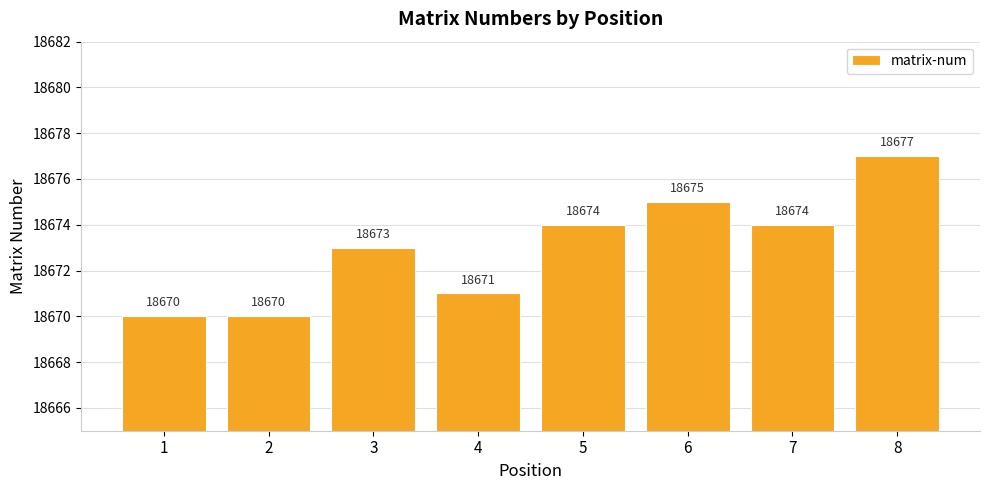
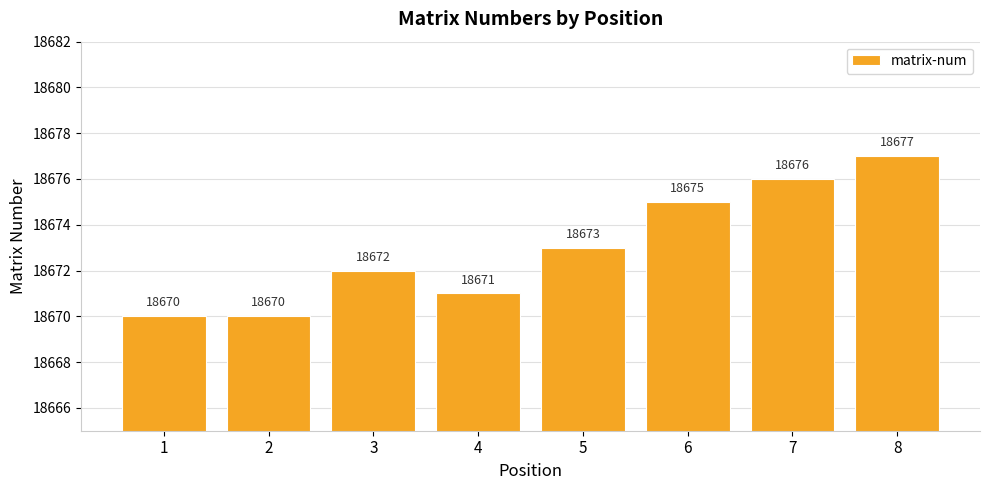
  {
    "1": 18670,
    "2": 18670,
-   "3": 18673,
+   "3": 18672,
    "4": 18671,
-   "5": 18674,
+   "5": 18673,
    "6": 18675,
-   "7": 18674,
+   "7": 18676,
    "8": 18677
  }
